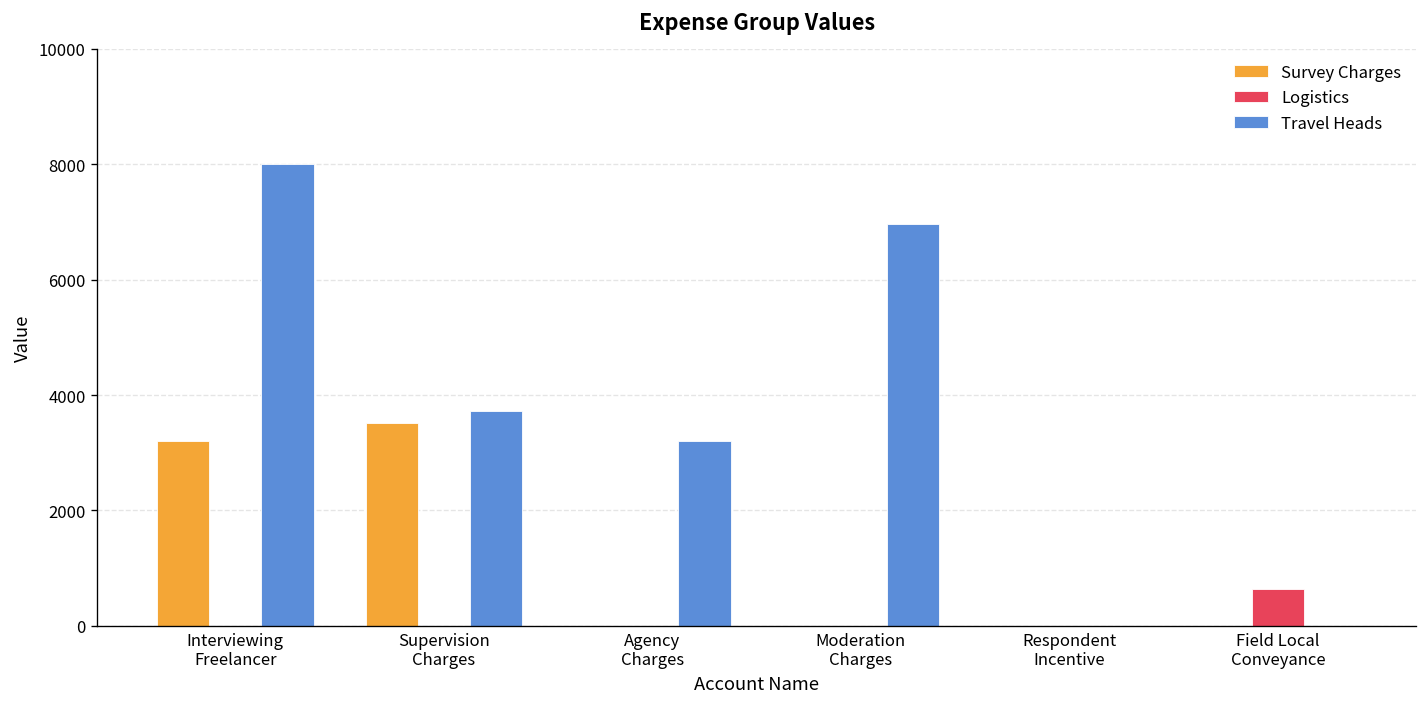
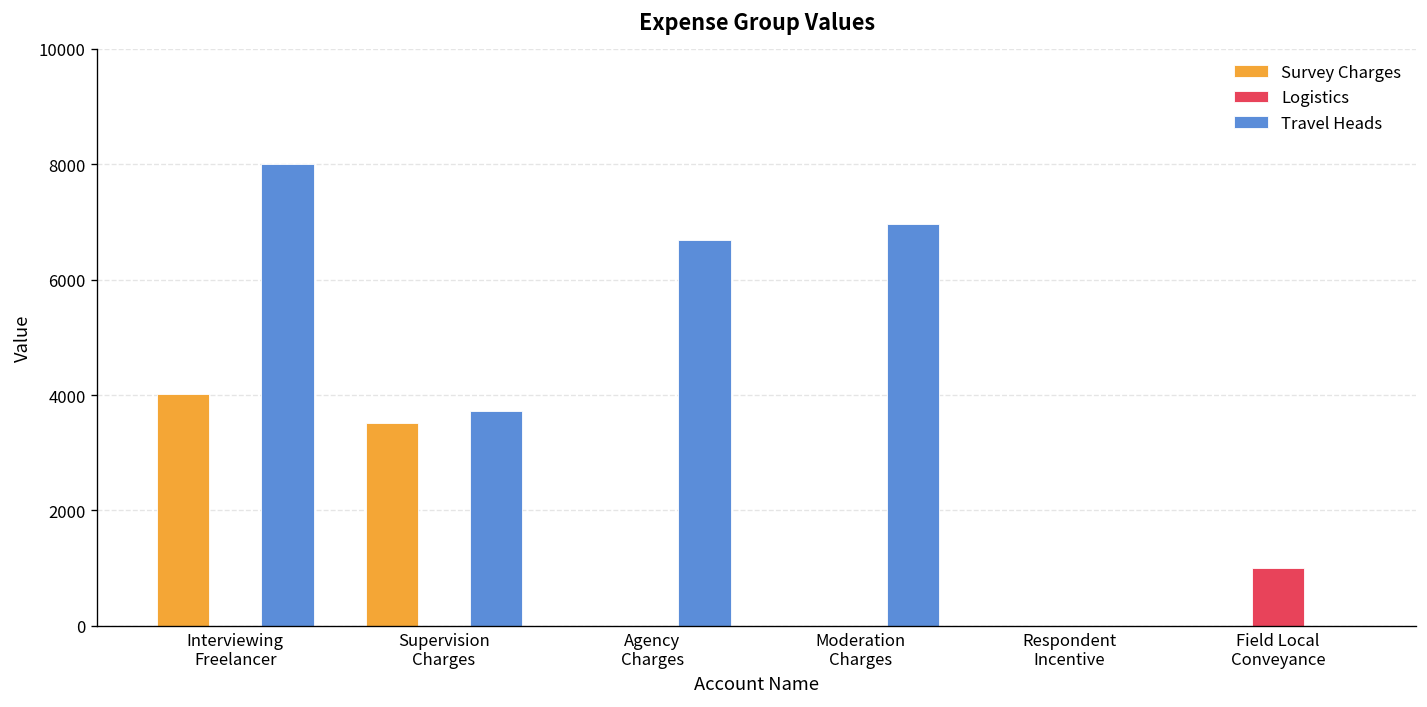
  {
    "Survey Charges": {
-     "Interviewing Freelancer": 3200,
+     "Interviewing Freelancer": 4000,
      "Supervision Charges": 3500,
      "Agency Charges": 0,
      "Moderation Charges": 0,
      "Respondent Incentive": 0,
      "Field Local Conveyance": 0
    },
    "Logistics": {
      "Interviewing Freelancer": 0,
      "Supervision Charges": 0,
      "Agency Charges": 0,
      "Moderation Charges": 0,
      "Respondent Incentive": 0,
-     "Field Local Conveyance": 600
+     "Field Local Conveyance": 1000
    },
    "Travel Heads": {
      "Interviewing Freelancer": 8000,
      "Supervision Charges": 3700,
-     "Agency Charges": 3200,
+     "Agency Charges": 6700,
      "Moderation Charges": 7000,
      "Respondent Incentive": 0,
      "Field Local Conveyance": 0
    }
  }
